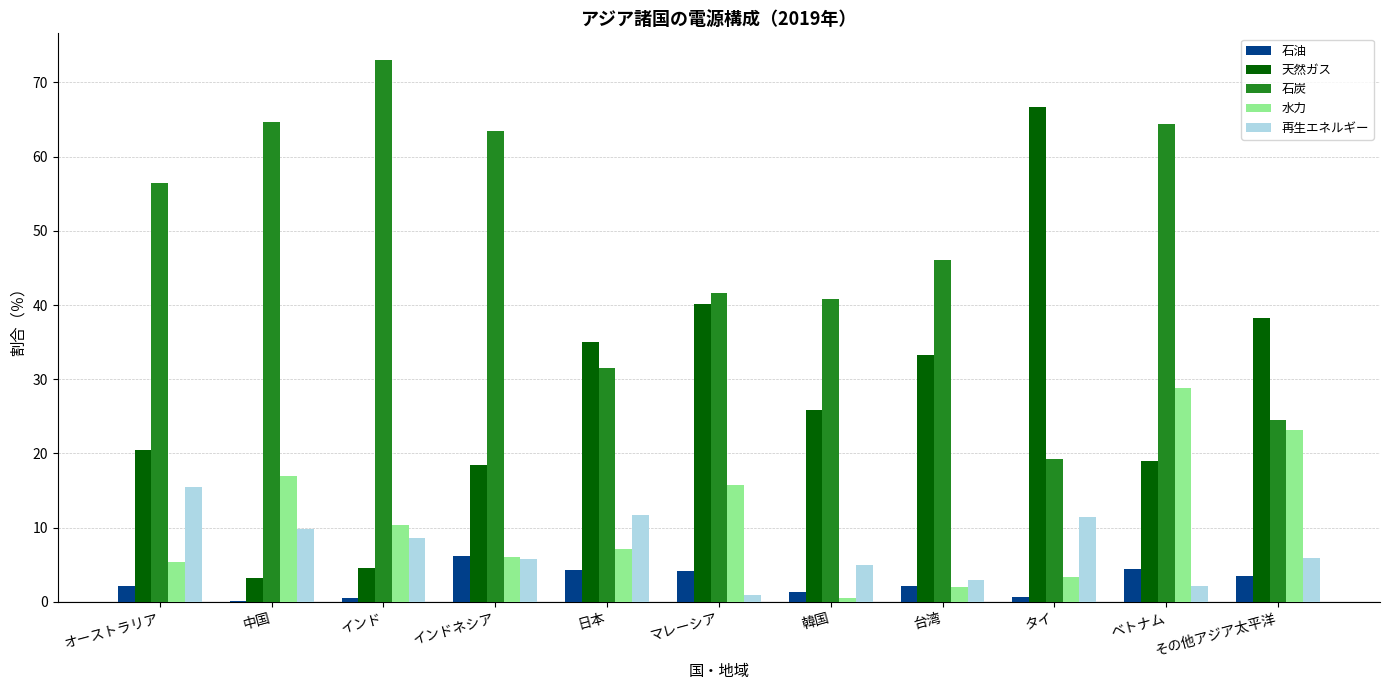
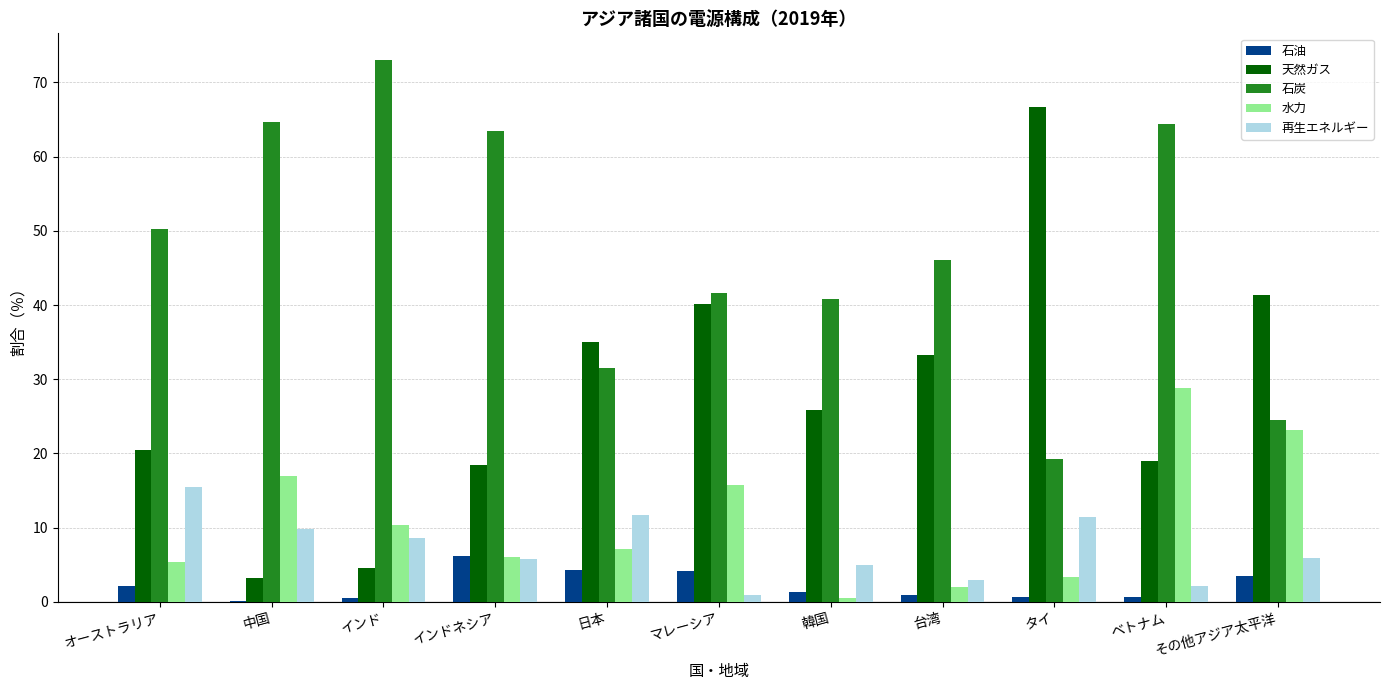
  {
    "石油": {
      "オーストラリア": 2,
      "インド": 1,
      "インドネシア": 6,
      "日本": 4,
      "マレーシア": 4,
      "韓国": 1,
-     "台湾": 2,
+     "台湾": 1,
      "タイ": 1,
-     "ベトナム": 4,
+     "ベトナム": 1,
      "その他アジア太平洋": 3
    },
    "天然ガス": {
      "オーストラリア": 21,
      "中国": 3,
      "インド": 5,
      "インドネシア": 18,
      "日本": 35,
      "マレーシア": 40,
      "韓国": 26,
      "台湾": 33,
      "タイ": 67,
      "ベトナム": 19,
-     "その他アジア太平洋": 38
+     "その他アジア太平洋": 41
    },
    "石炭": {
-     "オーストラリア": 56,
+     "オーストラリア": 50,
      "中国": 65,
      "インド": 73,
      "インドネシア": 63,
      "日本": 31,
      "マレーシア": 42,
      "韓国": 41,
      "台湾": 46,
      "タイ": 19,
      "ベトナム": 64,
      "その他アジア太平洋": 25
    },
    "水力": {
      "オーストラリア": 5,
      "中国": 17,
      "インド": 10,
      "インドネシア": 6,
      "日本": 7,
      "マレーシア": 16,
      "韓国": 0,
      "台湾": 2,
      "タイ": 3,
      "ベトナム": 29,
      "その他アジア太平洋": 23
    },
    "再生エネルギー": {
      "オーストラリア": 15,
      "中国": 10,
      "インド": 9,
      "インドネシア": 6,
      "日本": 12,
      "マレーシア": 1,
      "韓国": 5,
      "台湾": 3,
      "タイ": 11,
      "ベトナム": 2,
      "その他アジア太平洋": 6
    }
  }
